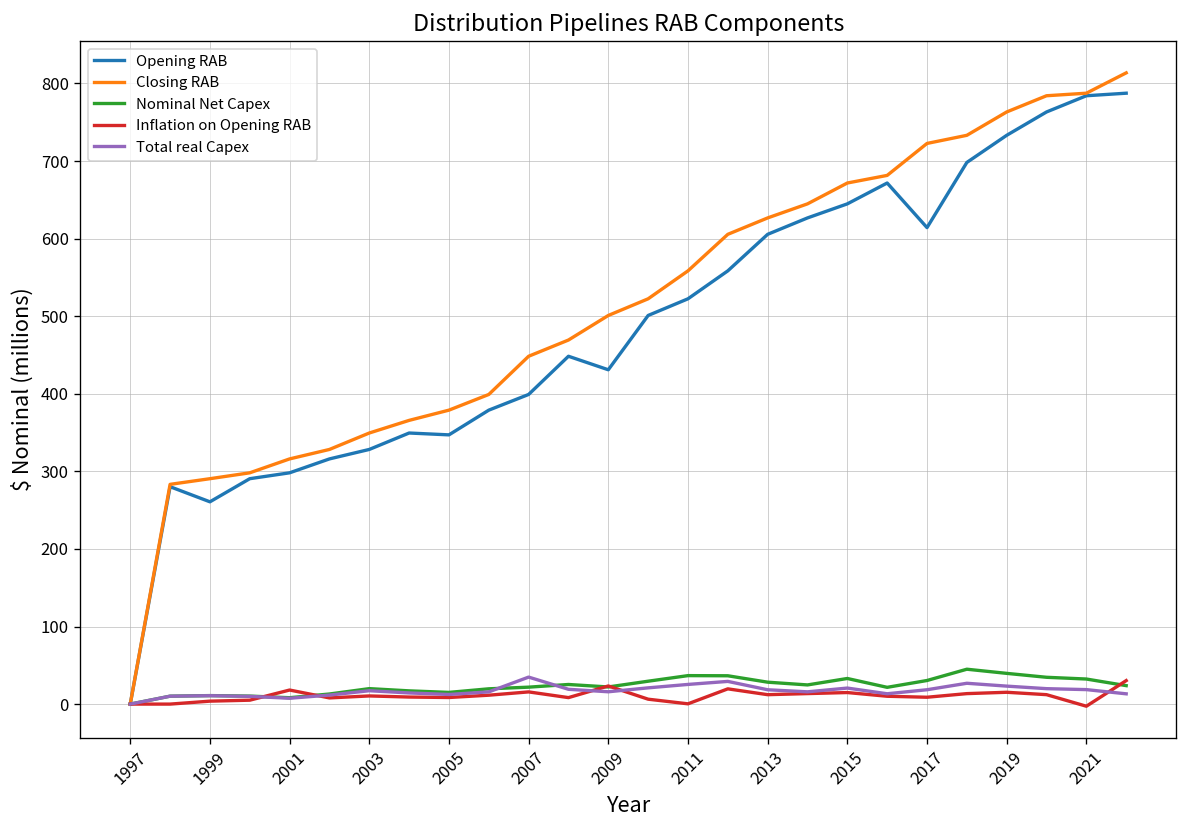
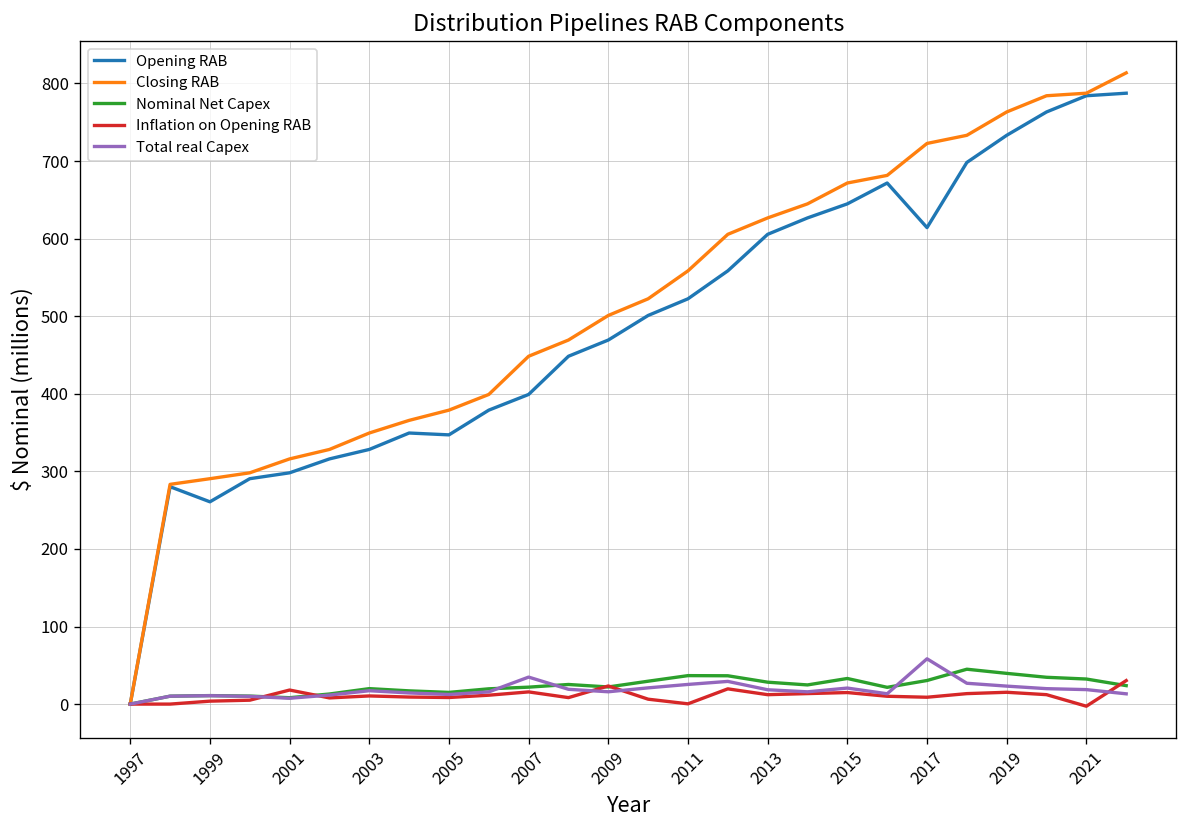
  {
    "Opening RAB": {
      "1999": 260,
      "2001": 300,
      "2003": 330,
      "2005": 350,
      "2007": 400,
-     "2009": 430,
+     "2009": 470,
      "2011": 520,
      "2013": 610,
      "2015": 640,
      "2017": 610,
      "2019": 730
    },
    "Closing RAB": {
      "1999": 290,
      "2001": 320,
      "2003": 350,
      "2005": 380,
      "2007": 450,
      "2009": 500,
      "2011": 560,
      "2013": 630,
      "2015": 670,
      "2017": 720,
      "2019": 760
    },
    "Nominal Net Capex": {
      "2007": 20,
      "2011": 40,
      "2013": 30,
      "2015": 30,
      "2017": 30,
      "2019": 40,
      "2021": 30
    },
    "Inflation on Opening RAB": {
      "1999": 0,
      "2001": 20,
      "2003": 10,
      "2005": 10,
      "2007": 20,
      "2011": 0,
      "2013": 10,
      "2015": 10,
      "2017": 10,
      "2019": 20,
      "2021": 0
    },
    "Total real Capex": {
      "2007": 30,
      "2009": 20,
      "2011": 30,
      "2013": 20,
      "2015": 20,
-     "2017": 20,
+     "2017": 60,
      "2019": 20,
      "2021": 20
    }
  }
